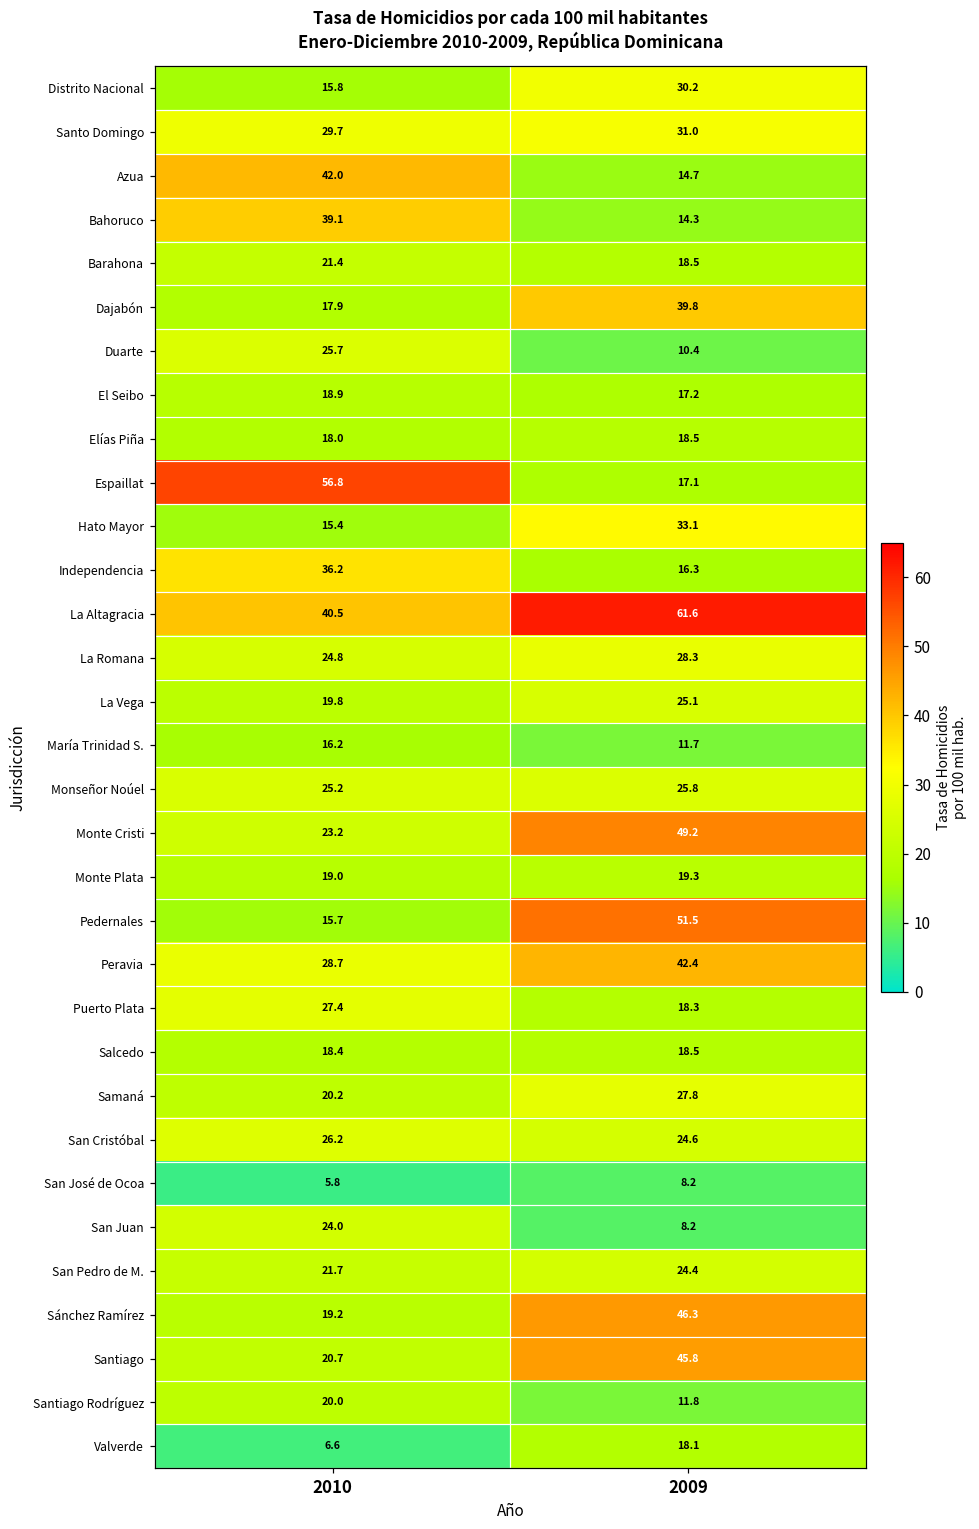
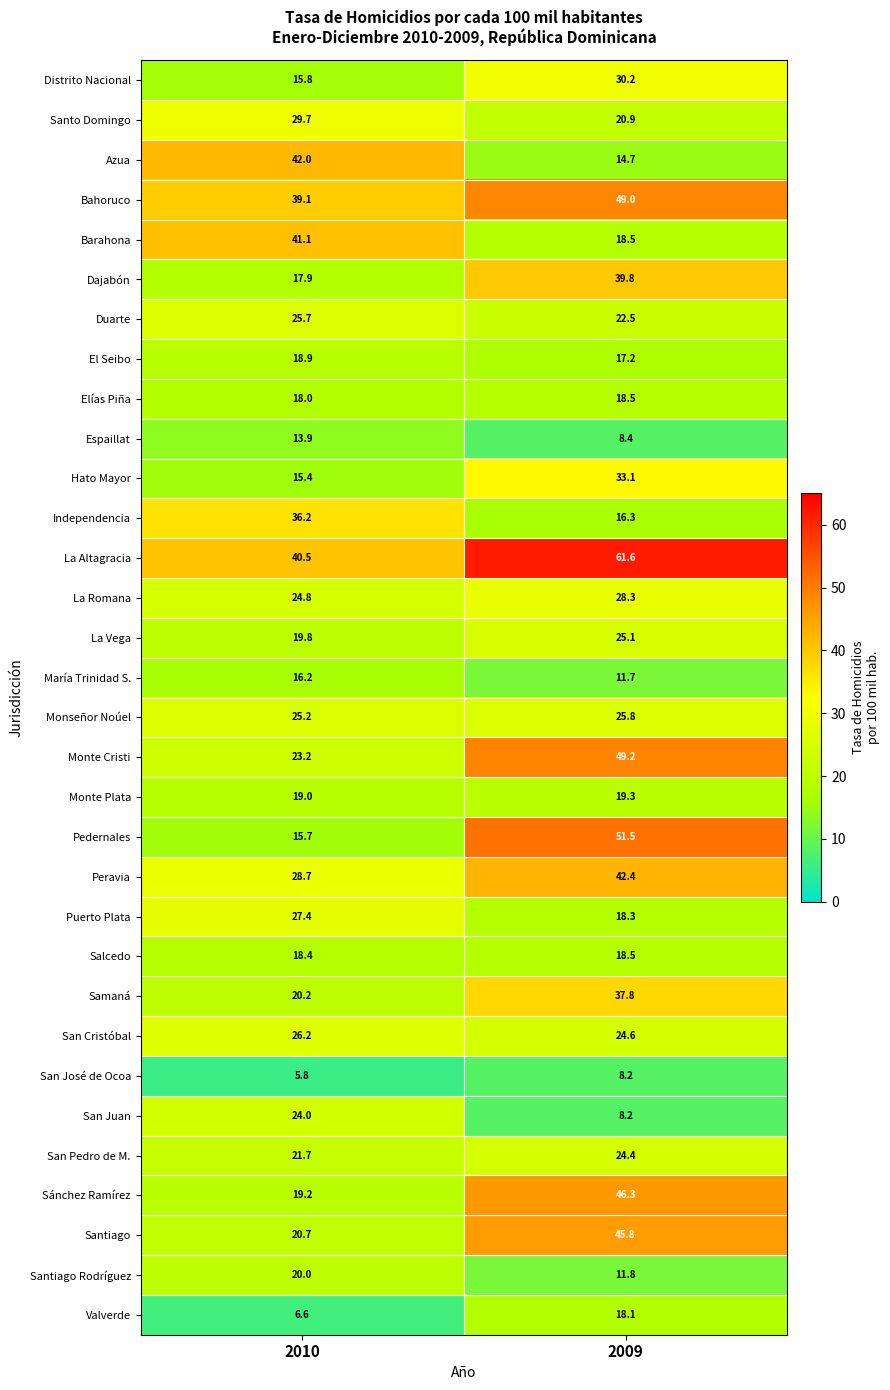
  {
    "Distrito Nacional": {
      "2010": 15.8,
      "2009": 30.2
    },
    "Santo Domingo": {
      "2010": 29.7,
-     "2009": 31.0
+     "2009": 20.9
    },
    "Azua": {
      "2010": 42.0,
      "2009": 14.7
    },
    "Bahoruco": {
      "2010": 39.1,
-     "2009": 14.3
+     "2009": 49.0
    },
    "Barahona": {
-     "2010": 21.4,
+     "2010": 41.1,
      "2009": 18.5
    },
    "Dajabón": {
      "2010": 17.9,
      "2009": 39.8
    },
    "Duarte": {
      "2010": 25.7,
-     "2009": 10.4
+     "2009": 22.5
    },
    "El Seibo": {
      "2010": 18.9,
      "2009": 17.2
    },
    "Elías Piña": {
      "2010": 18.0,
      "2009": 18.5
    },
    "Espaillat": {
-     "2010": 56.8,
-     "2009": 17.1
+     "2010": 13.9,
+     "2009": 8.4
    },
    "Hato Mayor": {
      "2010": 15.4,
      "2009": 33.1
    },
    "Independencia": {
      "2010": 36.2,
      "2009": 16.3
    },
    "La Altagracia": {
      "2010": 40.5,
      "2009": 61.6
    },
    "La Romana": {
      "2010": 24.8,
      "2009": 28.3
    },
    "La Vega": {
      "2010": 19.8,
      "2009": 25.1
    },
    "María Trinidad S.": {
      "2010": 16.2,
      "2009": 11.7
    },
    "Monseñor Noúel": {
      "2010": 25.2,
      "2009": 25.8
    },
    "Monte Cristi": {
      "2010": 23.2,
      "2009": 49.2
    },
    "Monte Plata": {
      "2010": 19.0,
      "2009": 19.3
    },
    "Pedernales": {
      "2010": 15.7,
      "2009": 51.5
    },
    "Peravia": {
      "2010": 28.7,
      "2009": 42.4
    },
    "Puerto Plata": {
      "2010": 27.4,
      "2009": 18.3
    },
    "Salcedo": {
      "2010": 18.4,
      "2009": 18.5
    },
    "Samaná": {
      "2010": 20.2,
-     "2009": 27.8
+     "2009": 37.8
    },
    "San Cristóbal": {
      "2010": 26.2,
      "2009": 24.6
    },
    "San José de Ocoa": {
      "2010": 5.8,
      "2009": 8.2
    },
    "San Juan": {
      "2010": 24.0,
      "2009": 8.2
    },
    "San Pedro de M.": {
      "2010": 21.7,
      "2009": 24.4
    },
    "Sánchez Ramírez": {
      "2010": 19.2,
      "2009": 46.3
    },
    "Santiago": {
      "2010": 20.7,
      "2009": 45.8
    },
    "Santiago Rodríguez": {
      "2010": 20.0,
      "2009": 11.8
    },
    "Valverde": {
      "2010": 6.6,
      "2009": 18.1
    }
  }
